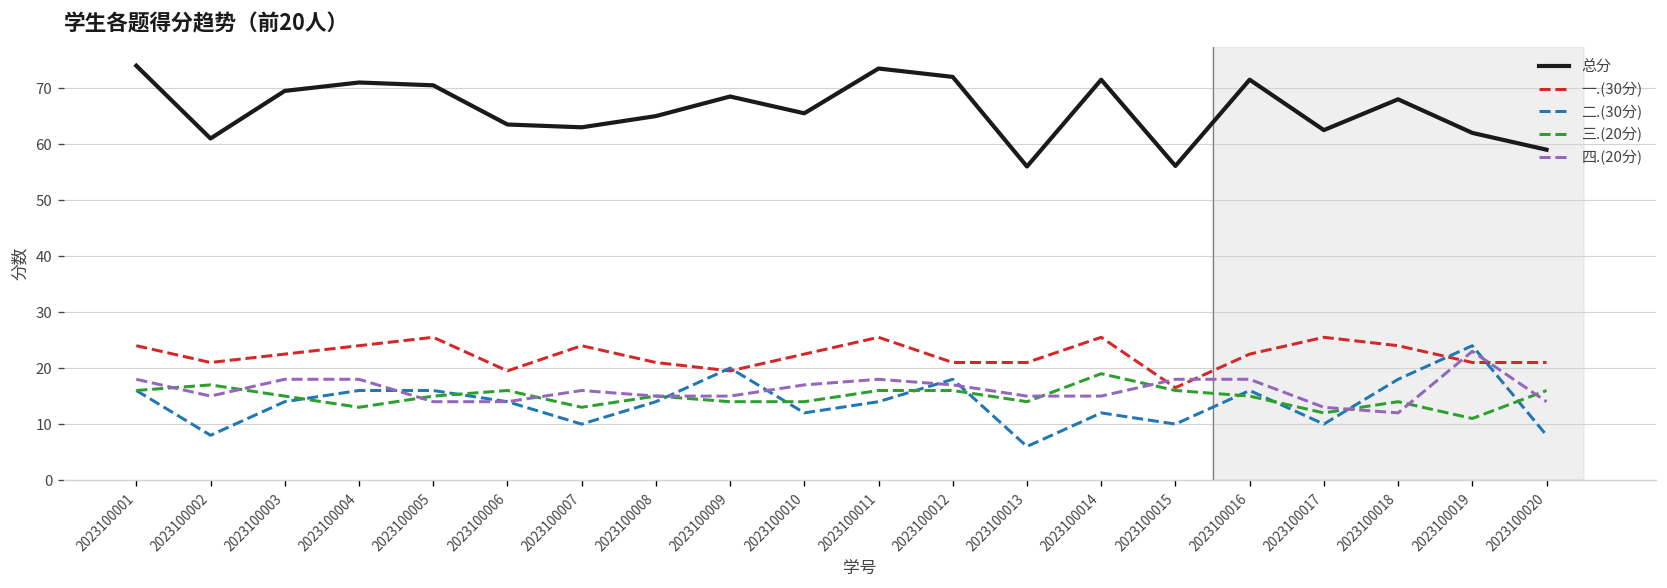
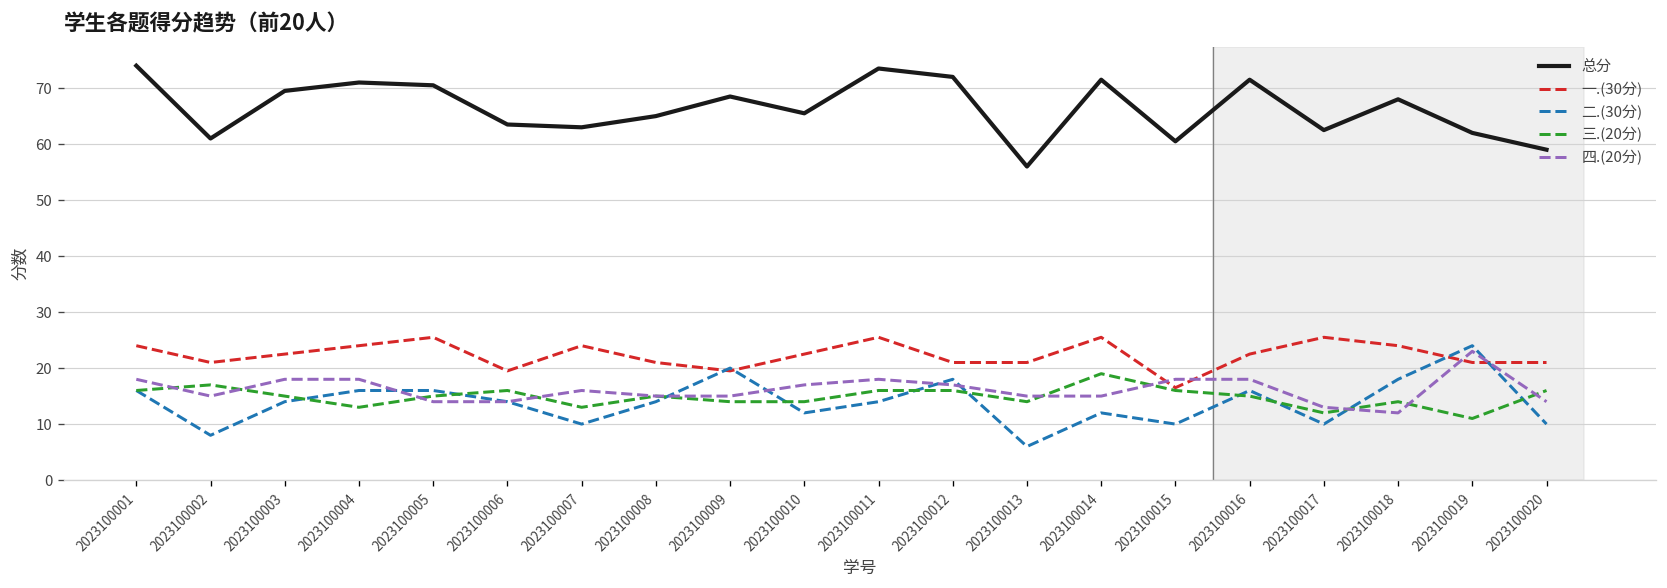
  {
    "总分": {
      "2023100001": 74,
      "2023100002": 61,
      "2023100003": 70,
      "2023100004": 71,
      "2023100005": 71,
      "2023100006": 64,
      "2023100007": 63,
      "2023100008": 65,
      "2023100009": 69,
      "2023100010": 66,
      "2023100011": 74,
      "2023100012": 72,
      "2023100013": 56,
      "2023100014": 72,
-     "2023100015": 56,
+     "2023100015": 61,
      "2023100016": 72,
      "2023100017": 63,
      "2023100018": 68,
      "2023100019": 62,
      "2023100020": 59
    },
    "一.(30分)": {
      "2023100001": 24,
      "2023100002": 21,
      "2023100003": 23,
      "2023100004": 24,
      "2023100005": 26,
      "2023100006": 20,
      "2023100007": 24,
      "2023100008": 21,
      "2023100010": 23,
      "2023100011": 26,
      "2023100012": 21,
      "2023100013": 21,
      "2023100014": 26,
      "2023100016": 23,
      "2023100017": 26,
      "2023100018": 24,
      "2023100019": 21,
      "2023100020": 21
    },
    "二.(30分)": {
      "2023100002": 8,
      "2023100003": 14,
      "2023100004": 16,
      "2023100005": 16,
      "2023100007": 10,
      "2023100008": 14,
      "2023100010": 12,
      "2023100011": 14,
      "2023100012": 18,
      "2023100013": 6,
      "2023100014": 12,
      "2023100015": 10,
      "2023100016": 16,
      "2023100017": 10,
      "2023100018": 18,
      "2023100019": 24,
-     "2023100020": 8
+     "2023100020": 10
    },
    "三.(20分)": {
      "2023100002": 17,
      "2023100003": 15,
      "2023100004": 13,
      "2023100005": 15,
      "2023100006": 16,
      "2023100007": 13,
      "2023100009": 14,
      "2023100010": 14,
      "2023100011": 16,
      "2023100012": 16,
      "2023100013": 14,
      "2023100014": 19,
      "2023100016": 15,
      "2023100017": 12,
      "2023100018": 14,
      "2023100019": 11,
      "2023100020": 16
    },
    "四.(20分)": {
      "2023100001": 18,
      "2023100002": 15,
      "2023100003": 18,
      "2023100004": 18,
      "2023100005": 14,
      "2023100007": 16,
      "2023100009": 15,
      "2023100010": 17,
      "2023100011": 18,
      "2023100012": 17,
      "2023100013": 15,
      "2023100014": 15,
      "2023100015": 18,
      "2023100016": 18,
      "2023100017": 13,
      "2023100018": 12,
      "2023100019": 23,
      "2023100020": 14
    }
  }
